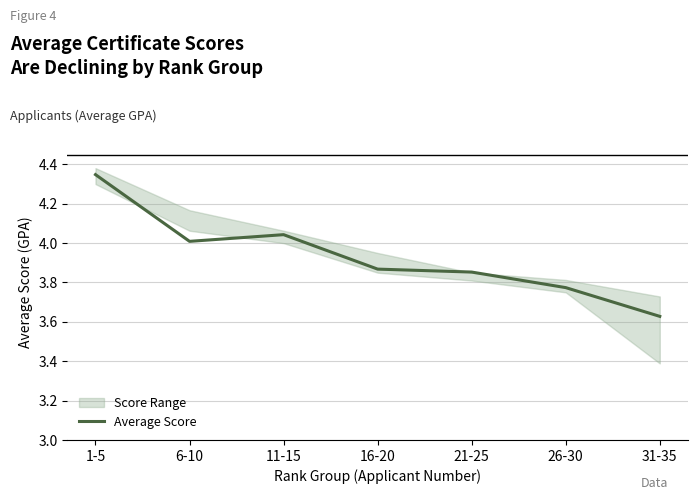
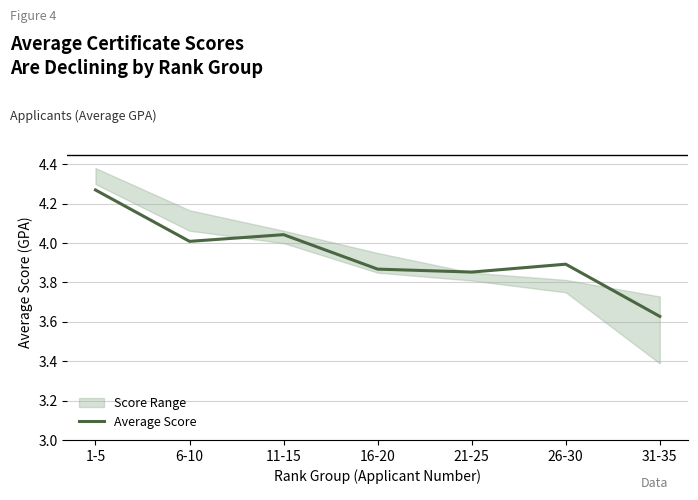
  {
    "Average Score": {
-     "1-5": 4.35,
+     "1-5": 4.27,
      "6-10": 4.01,
      "11-15": 4.04,
      "16-20": 3.87,
-     "26-30": 3.77,
+     "26-30": 3.89,
      "31-35": 3.63
    }
  }
